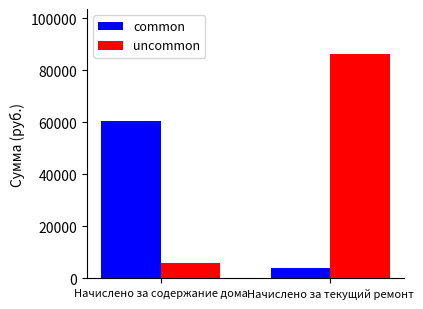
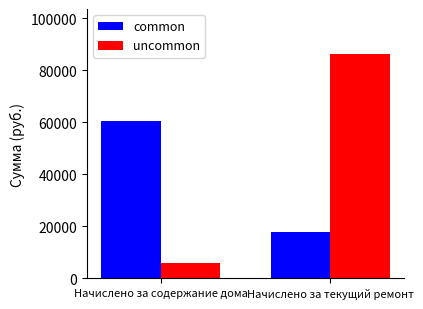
  {
    "common": {
      "Начислено за содержание дома": 61000,
-     "Начислено за текущий ремонт": 4000
+     "Начислено за текущий ремонт": 18000
    },
    "uncommon": {
      "Начислено за содержание дома": 6000,
      "Начислено за текущий ремонт": 86000
    }
  }
